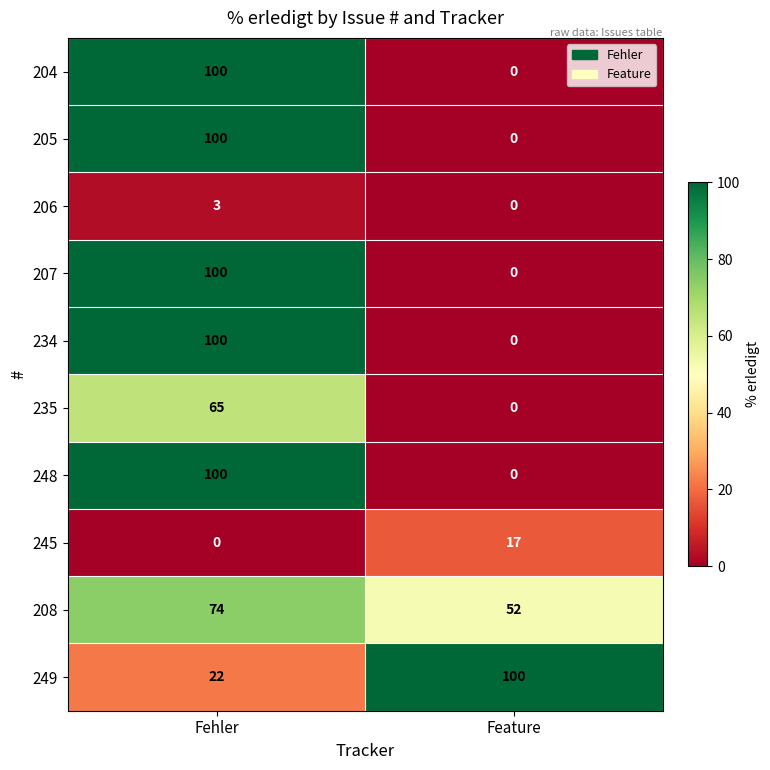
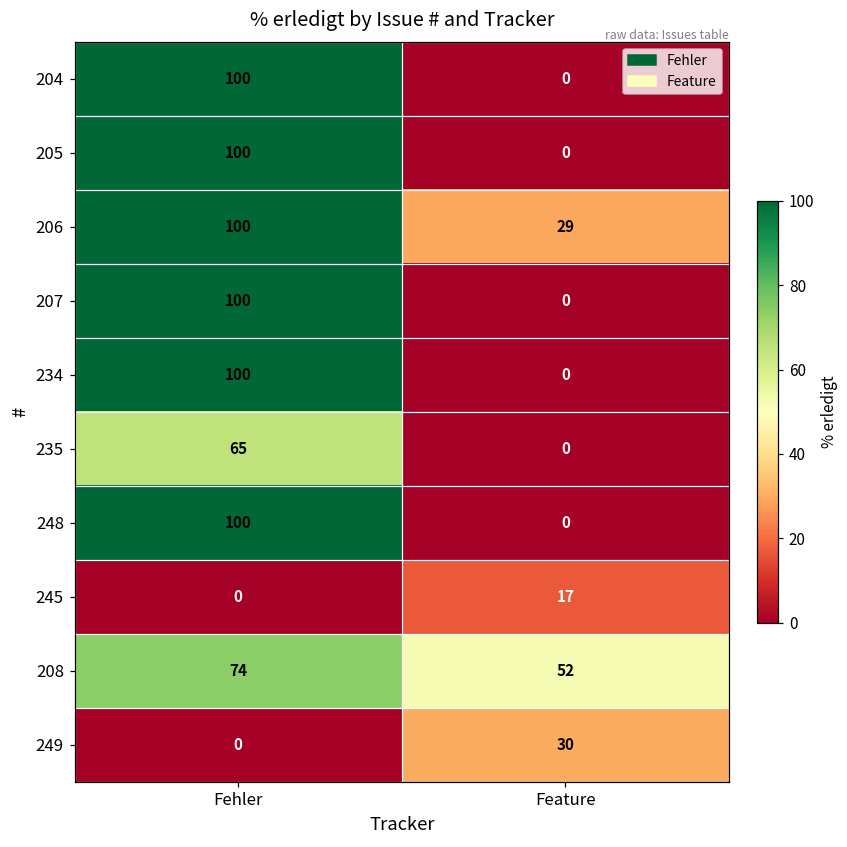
  {
    "204": {
      "Fehler": 100,
      "Feature": 0
    },
    "205": {
      "Fehler": 100,
      "Feature": 0
    },
    "206": {
-     "Fehler": 3,
-     "Feature": 0
+     "Fehler": 100,
+     "Feature": 29
    },
    "207": {
      "Fehler": 100,
      "Feature": 0
    },
    "234": {
      "Fehler": 100,
      "Feature": 0
    },
    "235": {
      "Fehler": 65,
      "Feature": 0
    },
    "248": {
      "Fehler": 100,
      "Feature": 0
    },
    "245": {
      "Fehler": 0,
      "Feature": 17
    },
    "208": {
      "Fehler": 74,
      "Feature": 52
    },
    "249": {
-     "Fehler": 22,
-     "Feature": 100
+     "Fehler": 0,
+     "Feature": 30
    }
  }
